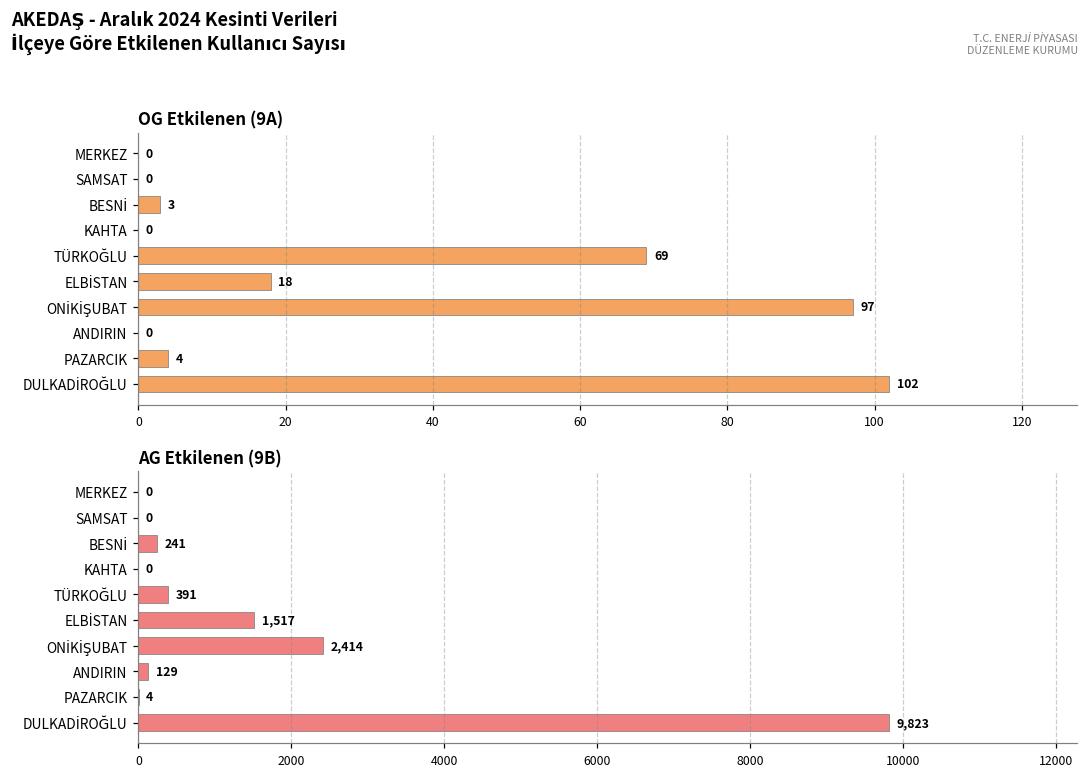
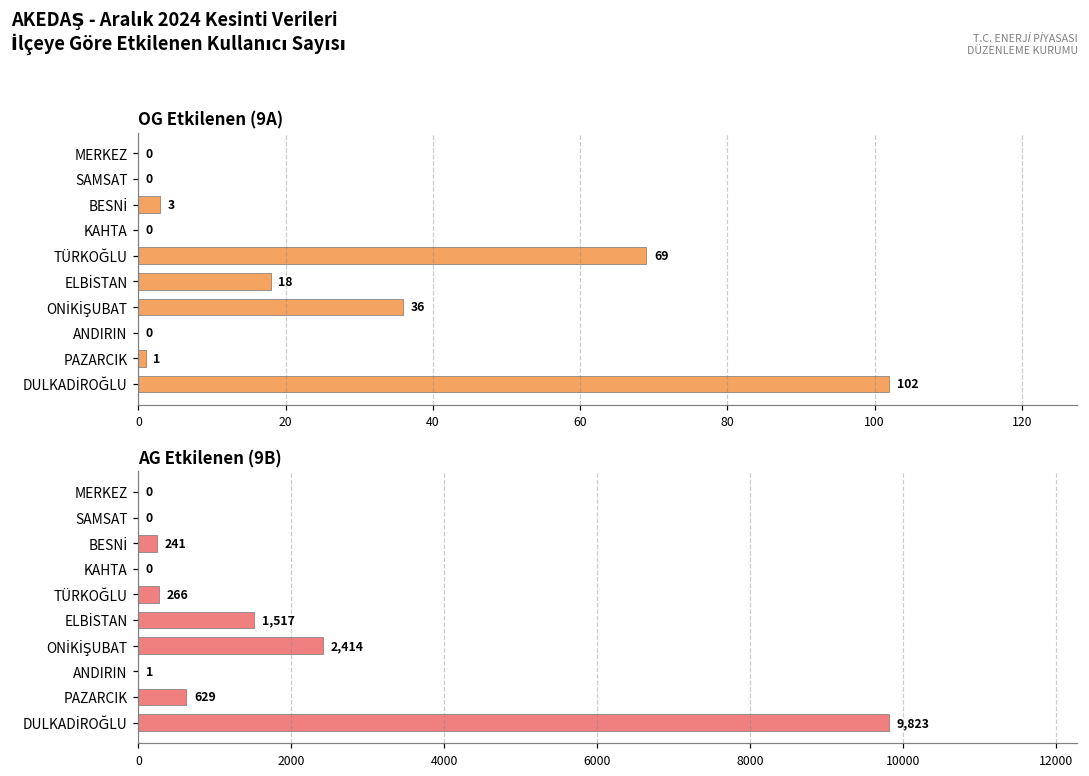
  {
    "OG Etkilenen (9A)": {
      "MERKEZ": "0",
      "SAMSAT": "0",
      "BESNİ": "3",
      "KAHTA": "0",
      "TÜRKOĞLU": "69",
      "ELBİSTAN": "18",
-     "ONİKİŞUBAT": "97",
+     "ONİKİŞUBAT": "36",
      "ANDIRIN": "0",
-     "PAZARCIK": "4",
+     "PAZARCIK": "1",
      "DULKADİROĞLU": "102"
    },
    "AG Etkilenen (9B)": {
      "MERKEZ": "0",
      "SAMSAT": "0",
      "BESNİ": "241",
      "KAHTA": "0",
-     "TÜRKOĞLU": "391",
+     "TÜRKOĞLU": "266",
      "ELBİSTAN": "1,517",
      "ONİKİŞUBAT": "2,414",
-     "ANDIRIN": "129",
-     "PAZARCIK": "4",
+     "ANDIRIN": "1",
+     "PAZARCIK": "629",
      "DULKADİROĞLU": "9,823"
    }
  }
